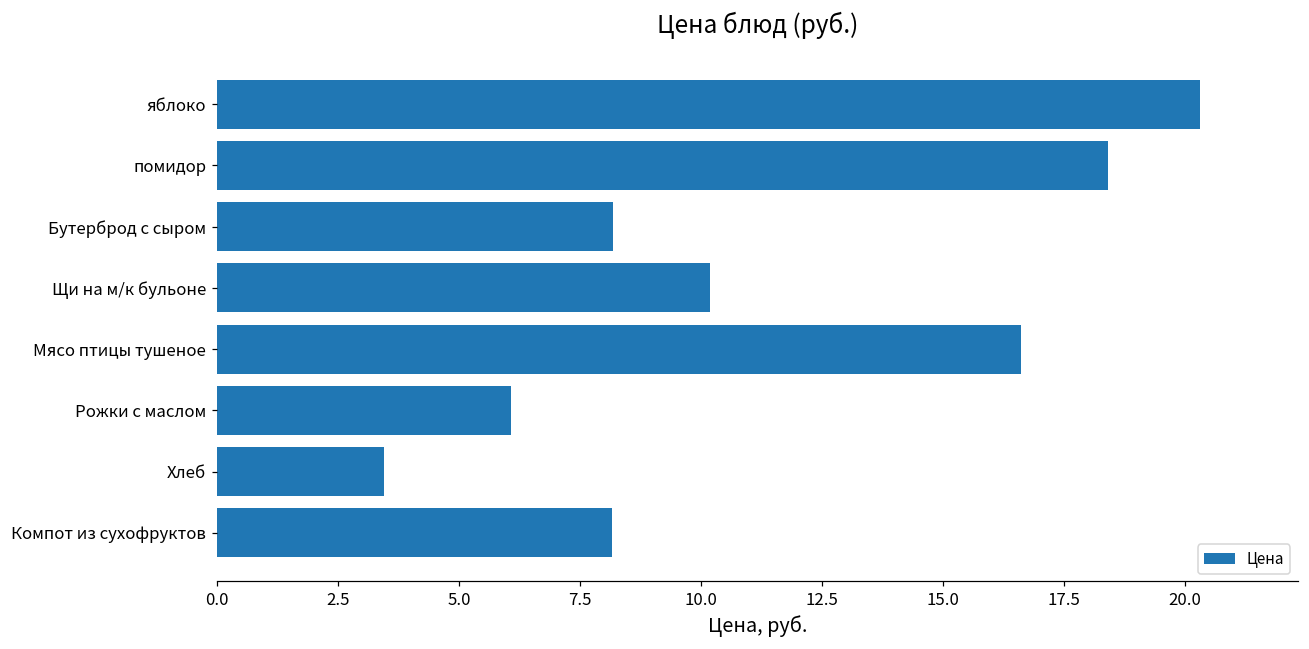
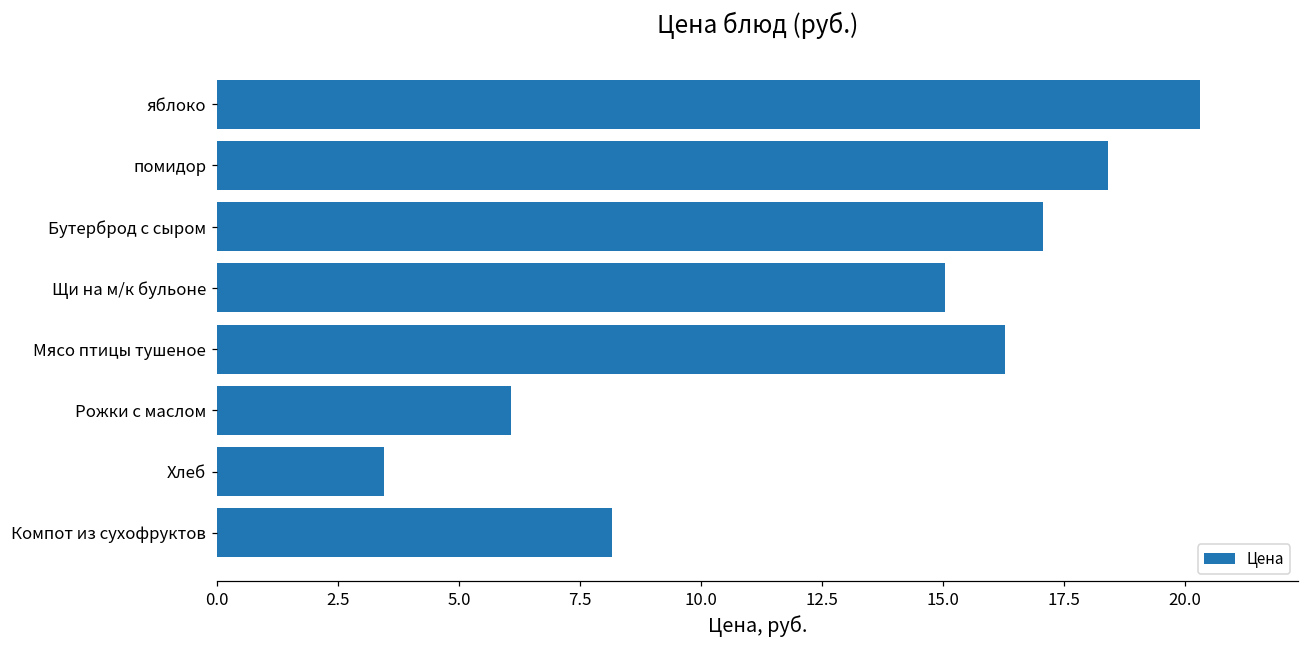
  {
    "яблоко": 20.3,
    "помидор": 18.4,
-   "Бутерброд с сыром": 8.2,
-   "Щи на м/к бульоне": 10.2,
-   "Мясо птицы тушеное": 16.6,
+   "Бутерброд с сыром": 17.1,
+   "Щи на м/к бульоне": 15.0,
+   "Мясо птицы тушеное": 16.3,
    "Рожки с маслом": 6.1,
    "Хлеб": 3.5,
    "Компот из сухофруктов": 8.2
  }
